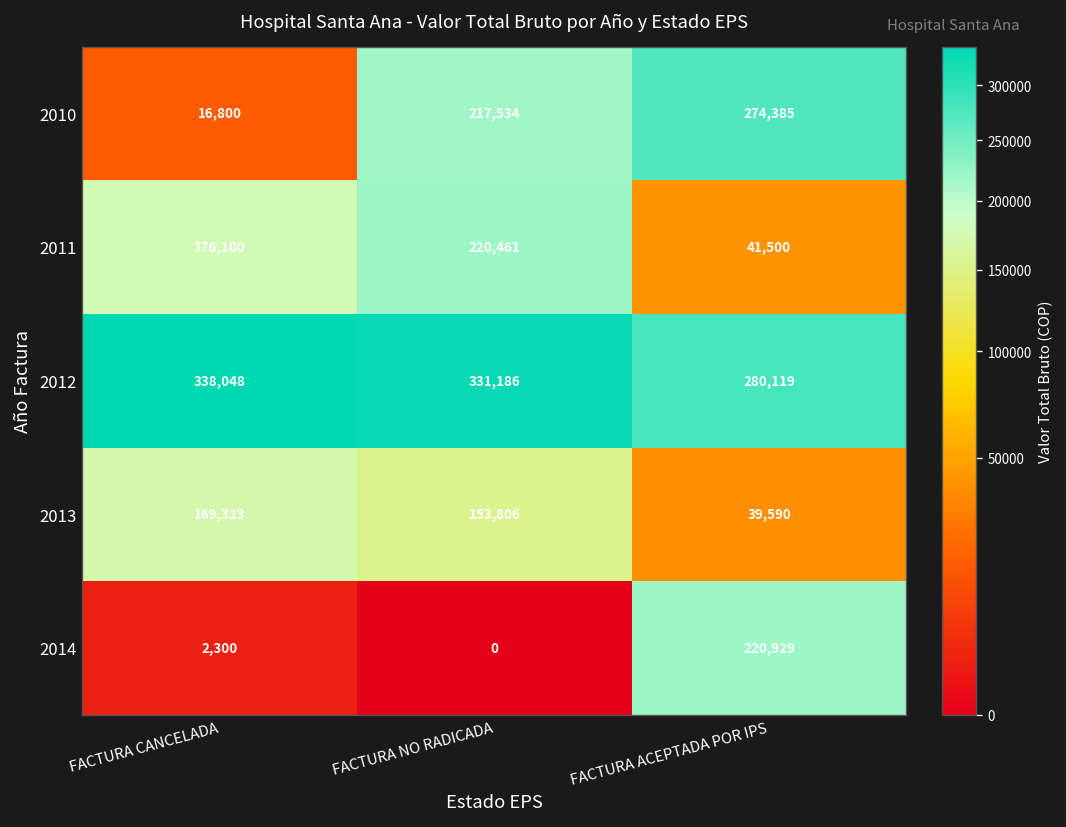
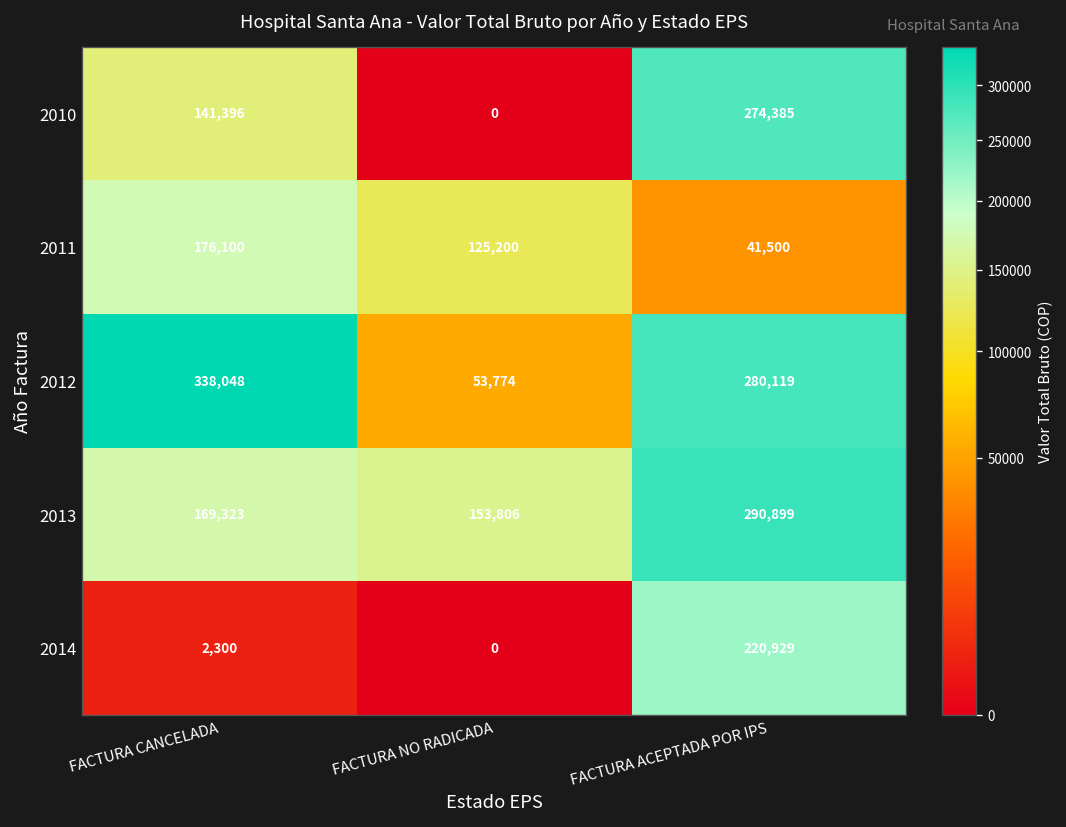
  {
    "2010": {
-     "FACTURA CANCELADA": "16,800",
-     "FACTURA NO RADICADA": "217,534",
+     "FACTURA CANCELADA": "141,396",
+     "FACTURA NO RADICADA": "0",
      "FACTURA ACEPTADA POR IPS": "274,385"
    },
    "2011": {
      "FACTURA CANCELADA": "176,100",
-     "FACTURA NO RADICADA": "220,461",
+     "FACTURA NO RADICADA": "125,200",
      "FACTURA ACEPTADA POR IPS": "41,500"
    },
    "2012": {
      "FACTURA CANCELADA": "338,048",
-     "FACTURA NO RADICADA": "331,186",
+     "FACTURA NO RADICADA": "53,774",
      "FACTURA ACEPTADA POR IPS": "280,119"
    },
    "2013": {
      "FACTURA CANCELADA": "169,323",
      "FACTURA NO RADICADA": "153,806",
-     "FACTURA ACEPTADA POR IPS": "39,590"
+     "FACTURA ACEPTADA POR IPS": "290,899"
    },
    "2014": {
      "FACTURA CANCELADA": "2,300",
      "FACTURA NO RADICADA": "0",
      "FACTURA ACEPTADA POR IPS": "220,929"
    }
  }
